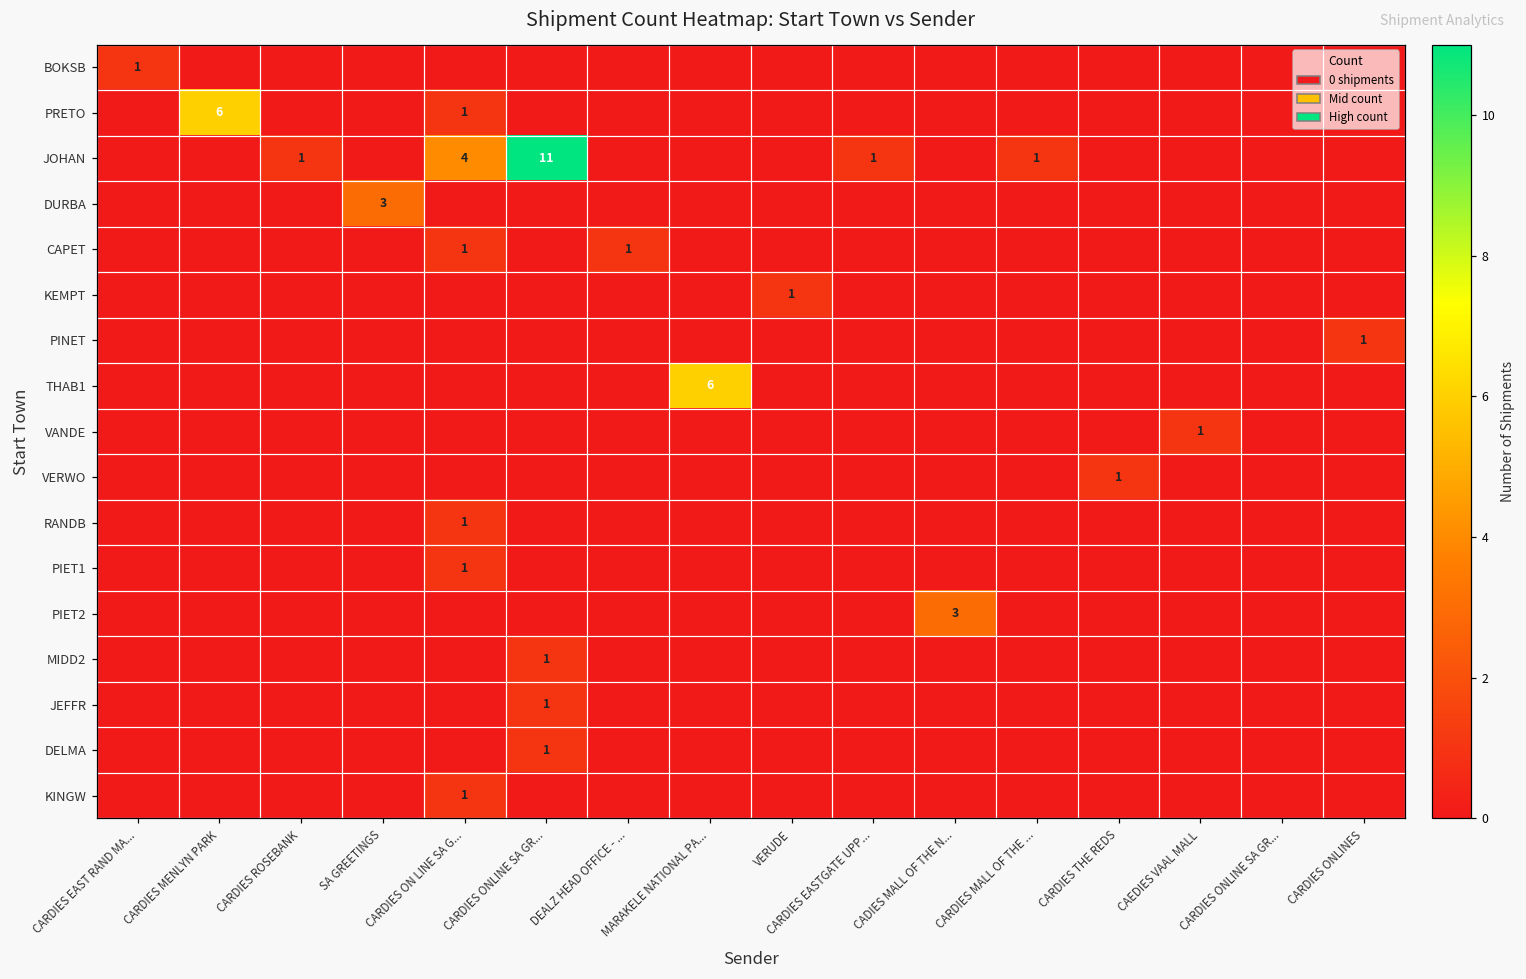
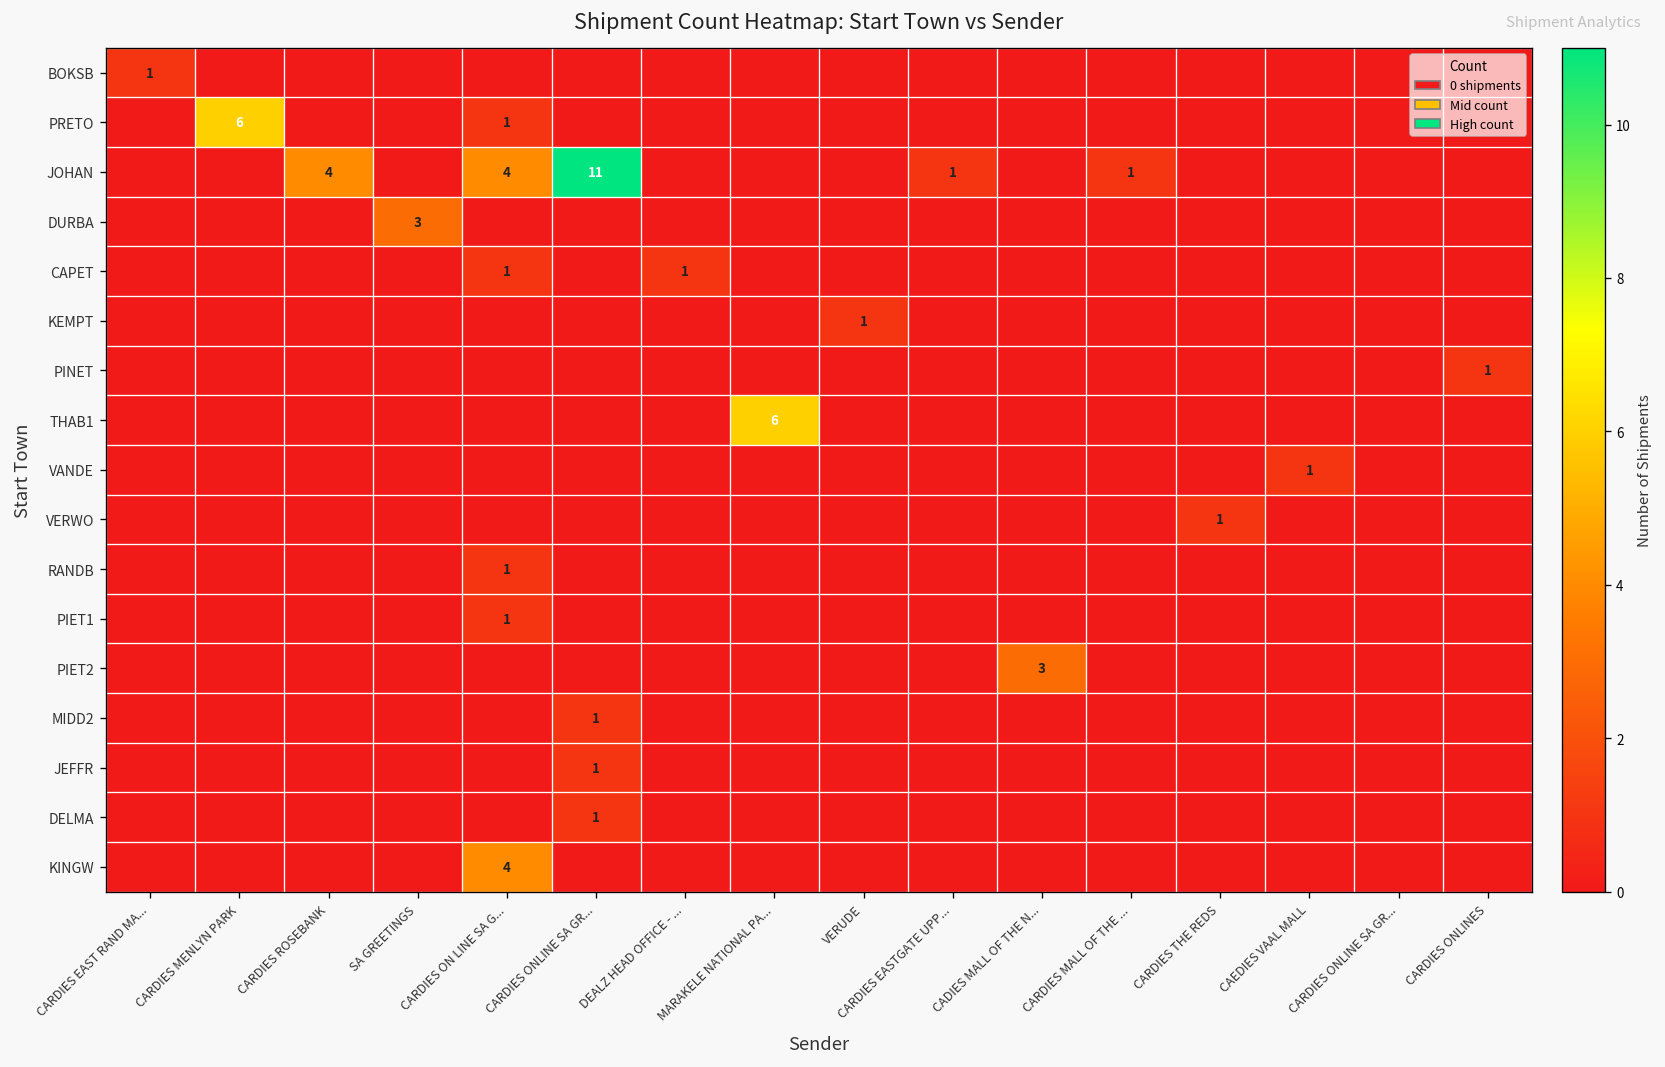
  {
    "BOKSB": {
      "CARDIES EAST RAND MA...": 1
    },
    "PRETO": {
      "CARDIES MENLYN PARK": 6,
      "CARDIES ON LINE SA G...": 1
    },
    "JOHAN": {
-     "CARDIES ROSEBANK": 1,
+     "CARDIES ROSEBANK": 4,
      "CARDIES ON LINE SA G...": 4,
      "CARDIES EASTGATE UPP...": 1,
      "CARDIES MALL OF THE ...": 1
    },
    "DURBA": {
      "SA GREETINGS": 3
    },
    "CAPET": {
      "CARDIES ON LINE SA G...": 1,
      "DEALZ HEAD OFFICE - ...": 1
    },
    "KEMPT": {
      "VERUDE": 1
    },
    "PINET": {
      "CARDIES ONLINES": 1
    },
    "THAB1": {
      "MARAKELE NATIONAL PA...": 6
    },
    "VANDE": {
      "CAEDIES VAAL MALL": 1
    },
    "VERWO": {
      "CARDIES THE REDS": 1
    },
    "RANDB": {
      "CARDIES ON LINE SA G...": 1
    },
    "PIET1": {
      "CARDIES ON LINE SA G...": 1
    },
    "PIET2": {
      "CADIES MALL OF THE N...": 3
    },
    "KINGW": {
-     "CARDIES ON LINE SA G...": 1
+     "CARDIES ON LINE SA G...": 4
    }
  }
